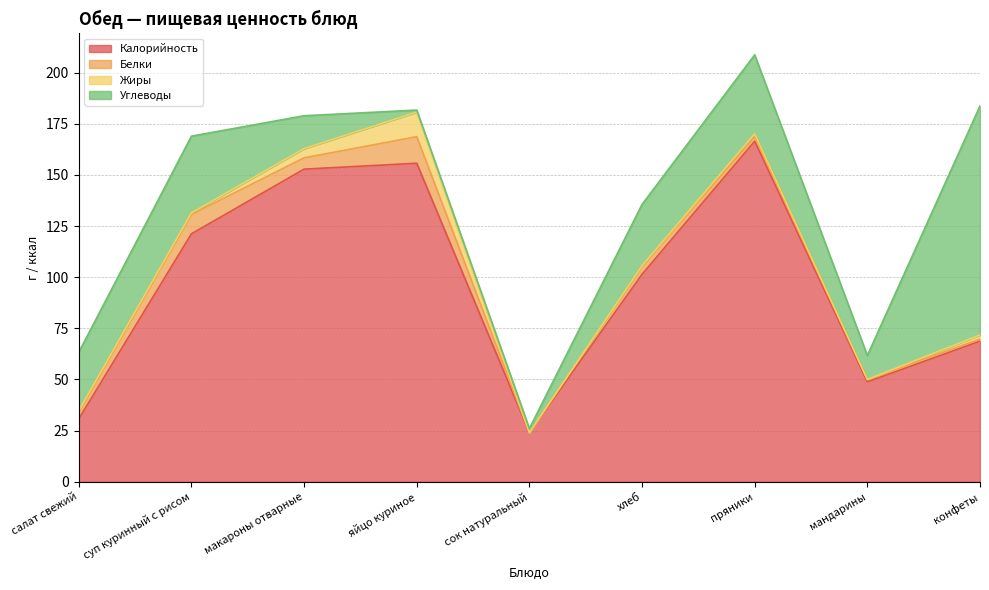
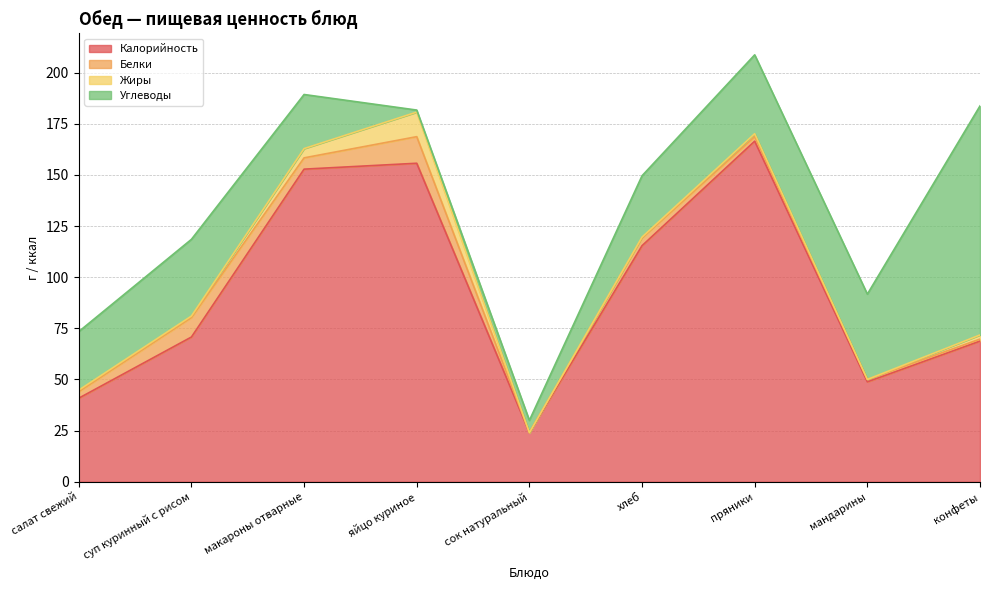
  {
    "Калорийность": {
-     "салат свежий": 31,
-     "суп куринный с рисом": 121,
+     "салат свежий": 41,
+     "суп куринный с рисом": 71,
      "макароны отварные": 153,
      "яйцо куриное": 156,
-     "хлеб": 101,
+     "хлеб": 115,
      "пряники": 167
    },
    "Углеводы": {
      "салат свежий": 29,
      "суп куринный с рисом": 38,
-     "макароны отварные": 16,
-     "сок натуральный": 2,
+     "макароны отварные": 26,
+     "сок натуральный": 6,
      "хлеб": 30,
      "пряники": 39,
-     "мандарины": 12,
+     "мандарины": 42,
      "конфеты": 112
    }
  }
